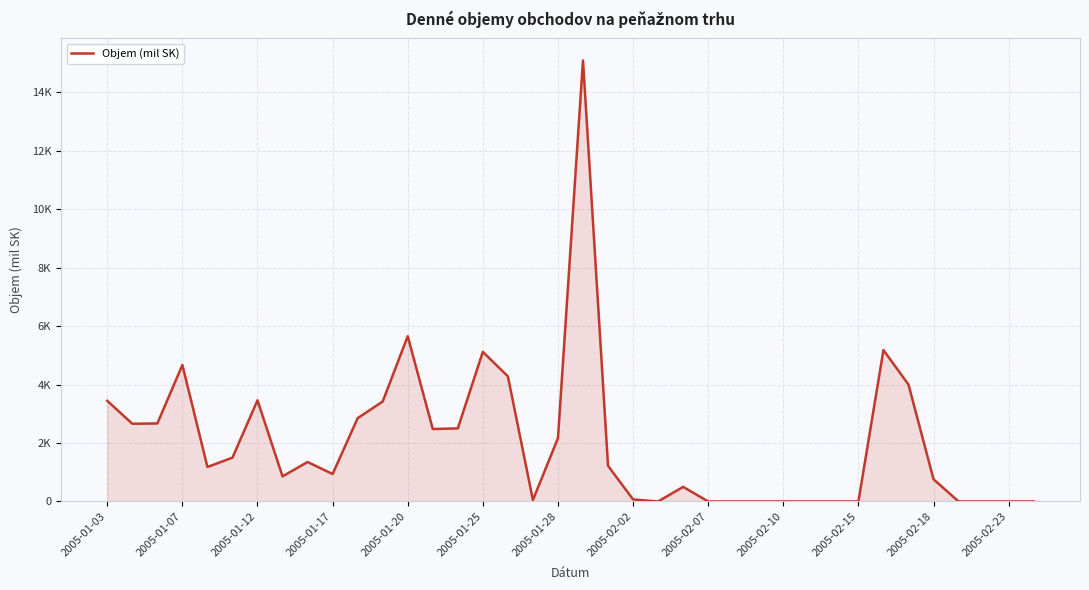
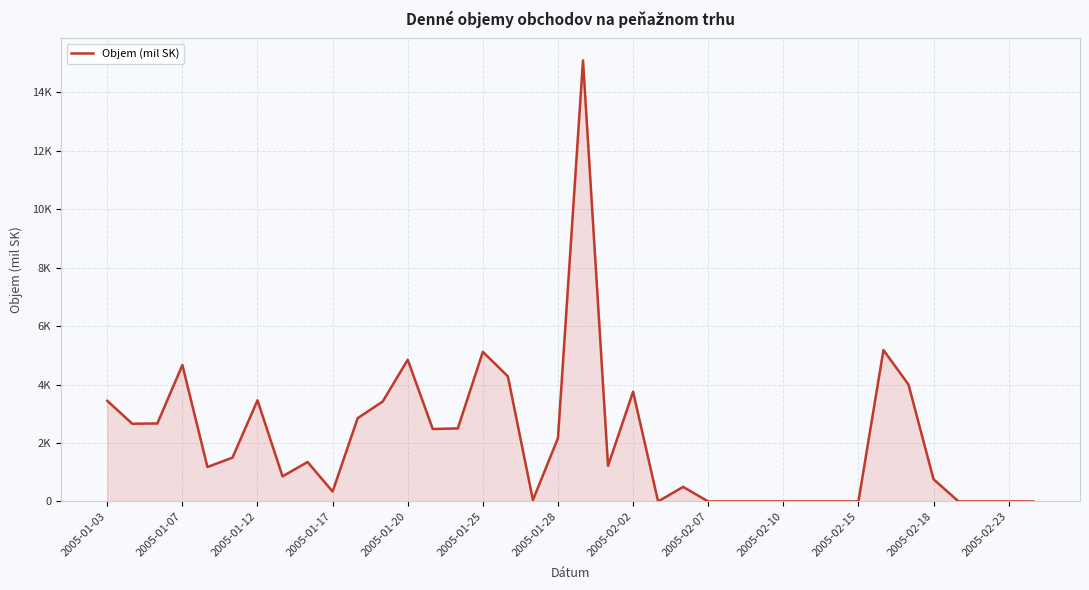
  {
    "2005-01-03": 3400,
    "2005-01-07": 4700,
    "2005-01-12": 3500,
-   "2005-01-17": 900,
-   "2005-01-20": 5700,
+   "2005-01-17": 300,
+   "2005-01-20": 4900,
    "2005-01-25": 5100,
    "2005-01-28": 2200,
-   "2005-02-02": 100,
+   "2005-02-02": 3800,
    "2005-02-07": 0,
    "2005-02-10": 0,
    "2005-02-15": 0,
    "2005-02-18": 800,
    "2005-02-23": 0
  }
